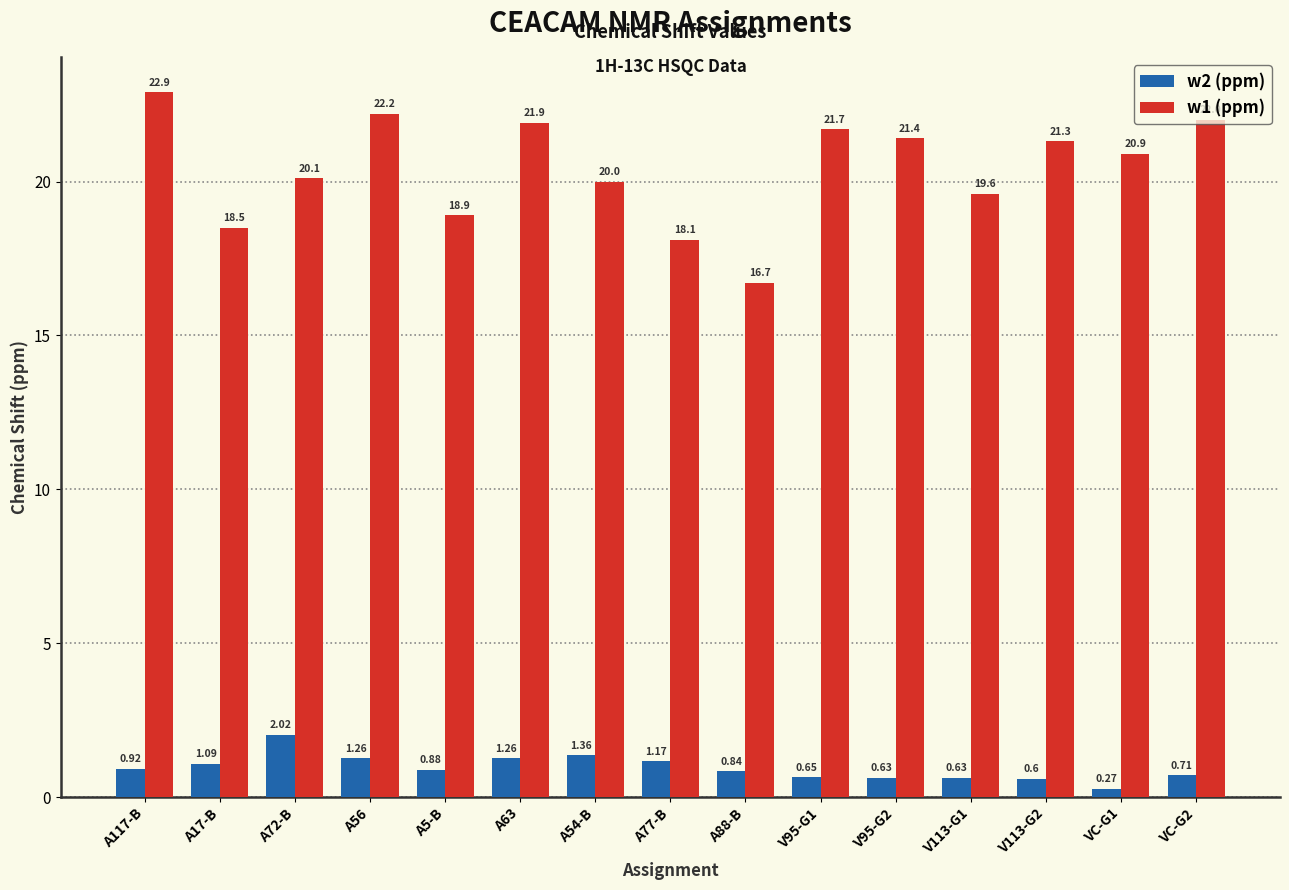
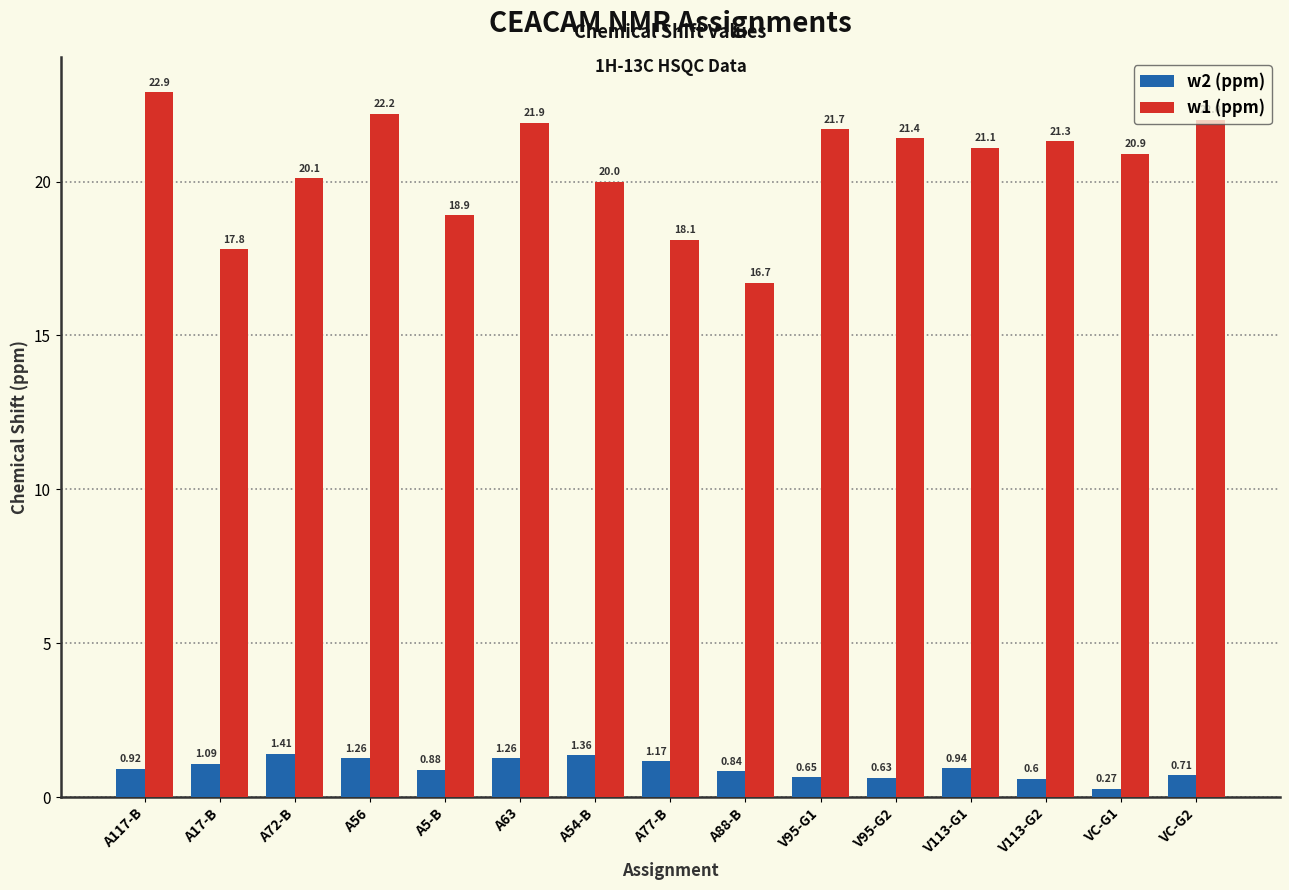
  {
    "w2 (ppm)": {
      "A117-B": 0.92,
      "A17-B": 1.09,
-     "A72-B": 2.02,
+     "A72-B": 1.41,
      "A56": 1.26,
      "A5-B": 0.88,
      "A63": 1.26,
      "A54-B": 1.36,
      "A77-B": 1.17,
      "A88-B": 0.84,
      "V95-G1": 0.65,
      "V95-G2": 0.63,
-     "V113-G1": 0.63,
+     "V113-G1": 0.94,
      "V113-G2": 0.6,
      "VC-G1": 0.27,
      "VC-G2": 0.71
    },
    "w1 (ppm)": {
      "A117-B": 22.9,
-     "A17-B": 18.5,
+     "A17-B": 17.8,
      "A72-B": 20.1,
      "A56": 22.2,
      "A5-B": 18.9,
      "A63": 21.9,
      "A54-B": 20.0,
      "A77-B": 18.1,
      "A88-B": 16.7,
      "V95-G1": 21.7,
      "V95-G2": 21.4,
-     "V113-G1": 19.6,
+     "V113-G1": 21.1,
      "V113-G2": 21.3,
      "VC-G1": 20.9
    }
  }
